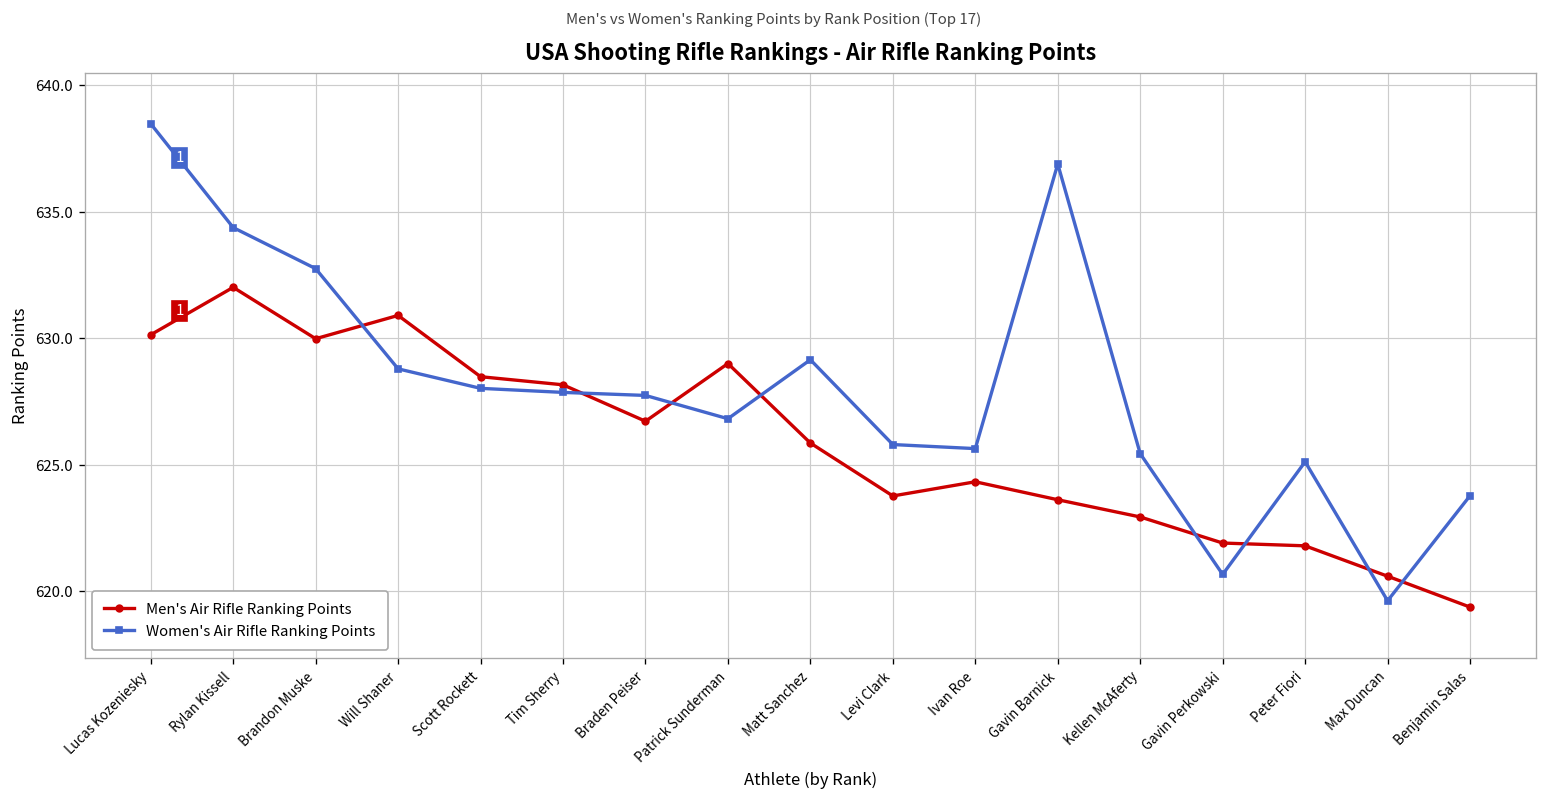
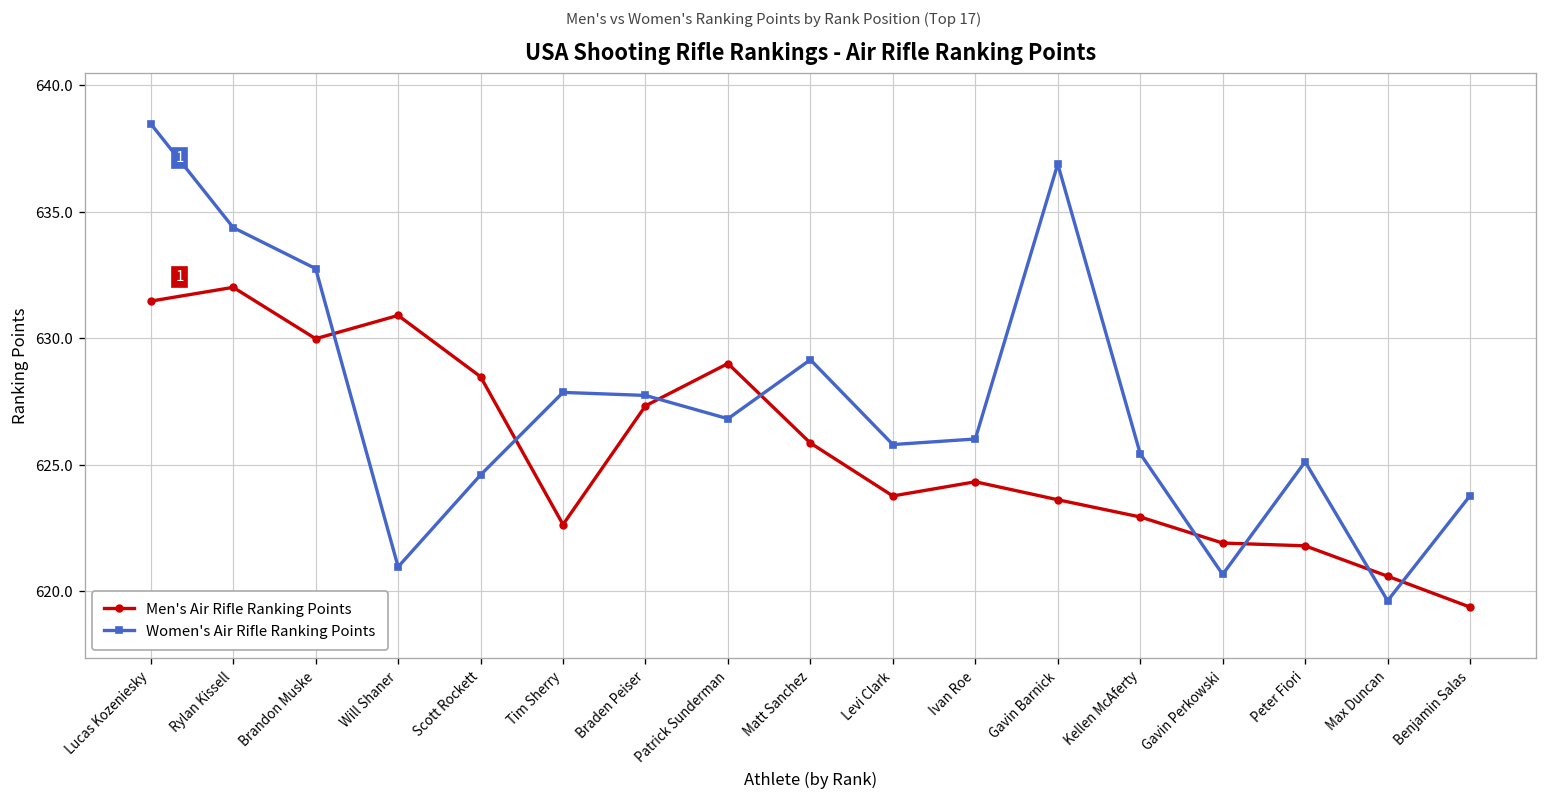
  {
    "Men's Air Rifle Ranking Points": {
-     "Lucas Kozeniesky": 630.1,
+     "Lucas Kozeniesky": 631.5,
      "Rylan Kissell": 632.0,
      "Brandon Muske": 630.0,
      "Will Shaner": 630.9,
      "Scott Rockett": 628.5,
-     "Tim Sherry": 628.2,
-     "Braden Peiser": 626.7,
+     "Tim Sherry": 622.6,
+     "Braden Peiser": 627.3,
      "Patrick Sunderman": 629.0,
      "Matt Sanchez": 625.9,
      "Levi Clark": 623.8,
      "Ivan Roe": 624.3,
      "Gavin Barnick": 623.6,
      "Kellen McAferty": 622.9,
      "Gavin Perkowski": 621.9,
      "Peter Fiori": 621.8,
      "Max Duncan": 620.6,
      "Benjamin Salas": 619.4
    },
    "Women's Air Rifle Ranking Points": {
      "Lucas Kozeniesky": 638.5,
      "Rylan Kissell": 634.4,
      "Brandon Muske": 632.7,
-     "Will Shaner": 628.8,
-     "Scott Rockett": 628.0,
+     "Will Shaner": 621.0,
+     "Scott Rockett": 624.6,
      "Tim Sherry": 627.9,
      "Braden Peiser": 627.7,
      "Patrick Sunderman": 626.8,
      "Matt Sanchez": 629.2,
      "Levi Clark": 625.8,
-     "Ivan Roe": 625.6,
+     "Ivan Roe": 626.0,
      "Gavin Barnick": 636.9,
      "Kellen McAferty": 625.4,
      "Gavin Perkowski": 620.7,
      "Peter Fiori": 625.1,
      "Max Duncan": 619.6,
      "Benjamin Salas": 623.8
    }
  }
